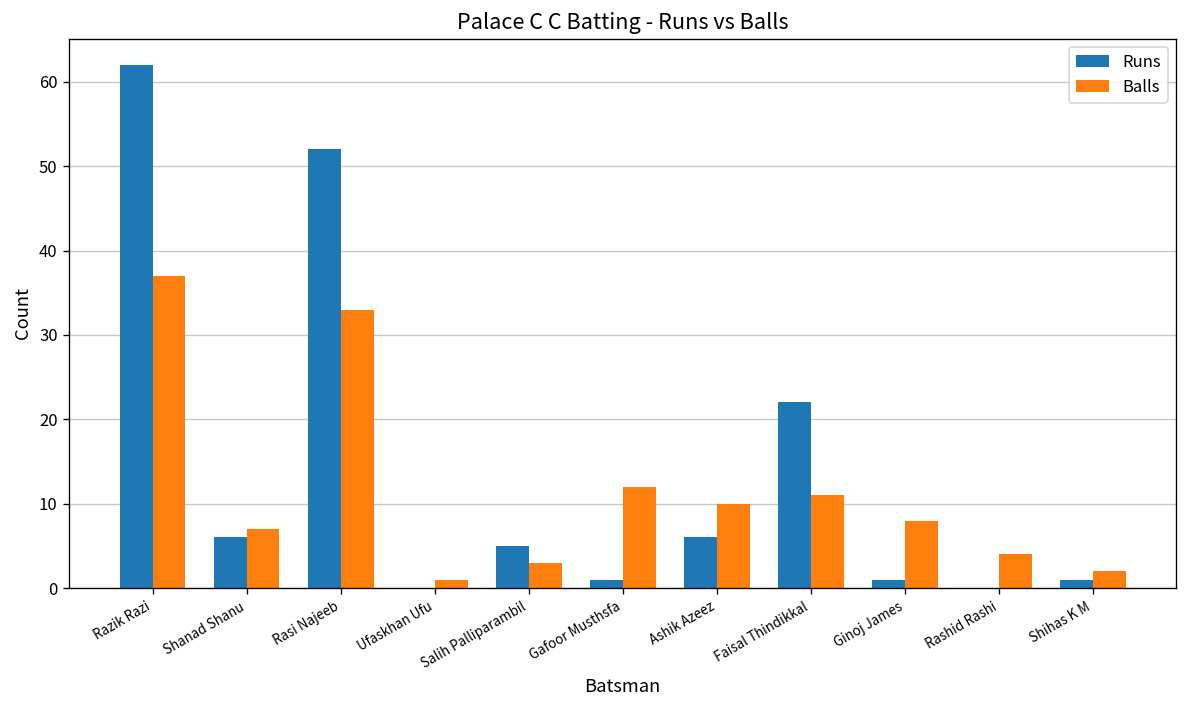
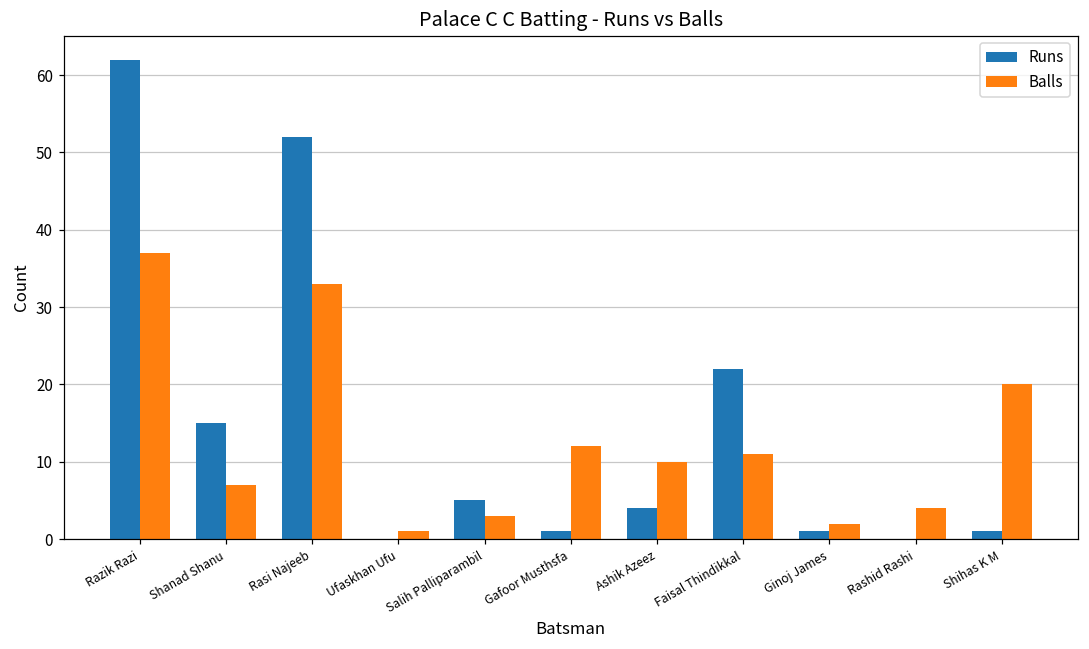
  {
    "Runs": {
      "Razik Razi": 62,
-     "Shanad Shanu": 6,
+     "Shanad Shanu": 15,
      "Rasi Najeeb": 52,
      "Ufaskhan Ufu": 0,
      "Salih Palliparambil": 5,
      "Gafoor Musthsfa": 1,
-     "Ashik Azeez": 6,
+     "Ashik Azeez": 4,
      "Faisal Thindikkal": 22,
      "Ginoj James": 1,
      "Rashid Rashi": 0,
      "Shihas K M": 1
    },
    "Balls": {
      "Razik Razi": 37,
      "Shanad Shanu": 7,
      "Rasi Najeeb": 33,
      "Ufaskhan Ufu": 1,
      "Salih Palliparambil": 3,
      "Gafoor Musthsfa": 12,
      "Ashik Azeez": 10,
      "Faisal Thindikkal": 11,
-     "Ginoj James": 8,
+     "Ginoj James": 2,
      "Rashid Rashi": 4,
-     "Shihas K M": 2
+     "Shihas K M": 20
    }
  }
